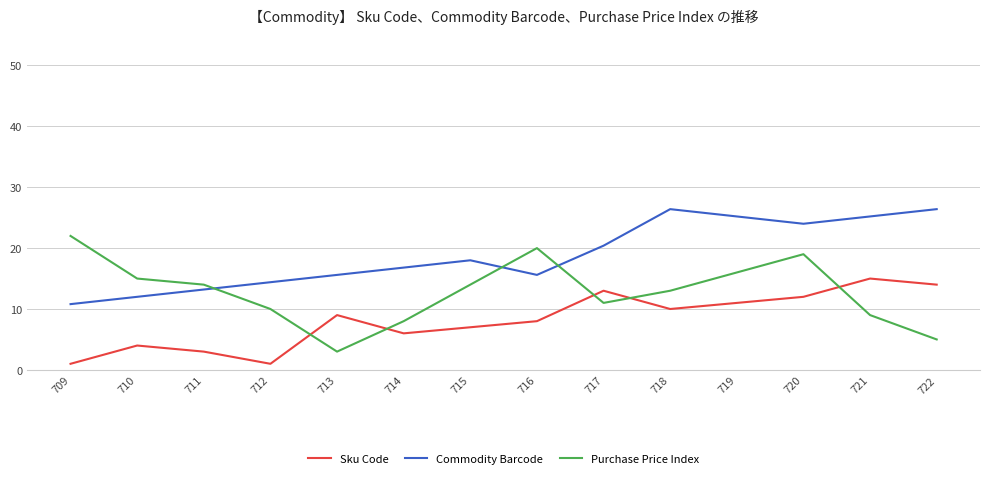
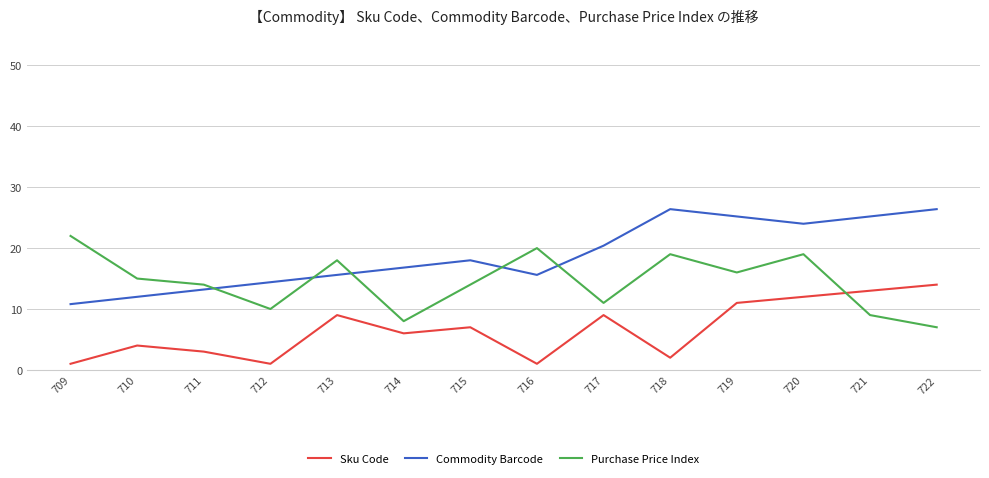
  {
    "Sku Code": {
      "709": 1,
      "710": 4,
      "711": 3,
      "712": 1,
      "713": 9,
      "714": 6,
      "715": 7,
-     "716": 8,
-     "717": 13,
-     "718": 10,
+     "716": 1,
+     "717": 9,
+     "718": 2,
      "719": 11,
      "720": 12,
-     "721": 15,
+     "721": 13,
      "722": 14
    },
    "Commodity Barcode": {
      "709": 11,
      "710": 12,
      "711": 13,
      "712": 14,
      "713": 16,
      "714": 17,
      "715": 18,
      "716": 16,
      "717": 20,
      "718": 26,
      "719": 25,
      "720": 24,
      "721": 25,
      "722": 26
    },
    "Purchase Price Index": {
      "709": 22,
      "710": 15,
      "711": 14,
      "712": 10,
-     "713": 3,
+     "713": 18,
      "714": 8,
      "715": 14,
      "716": 20,
      "717": 11,
-     "718": 13,
+     "718": 19,
      "719": 16,
      "720": 19,
      "721": 9,
-     "722": 5
+     "722": 7
    }
  }
